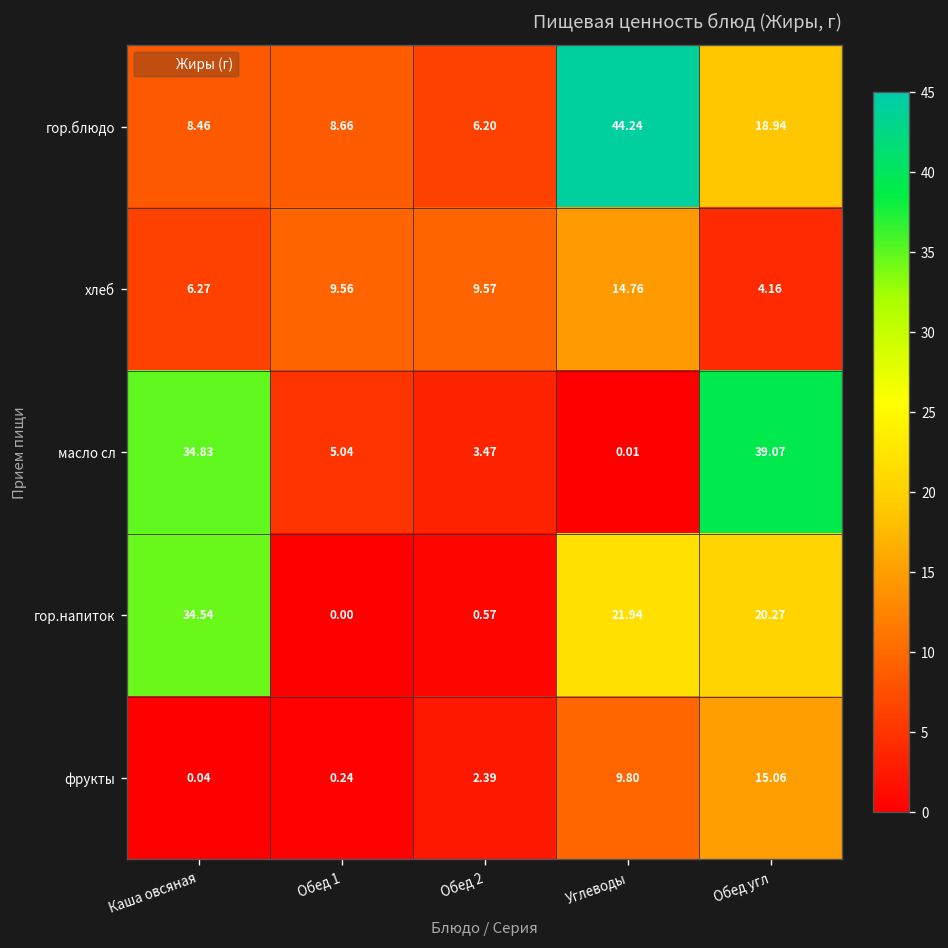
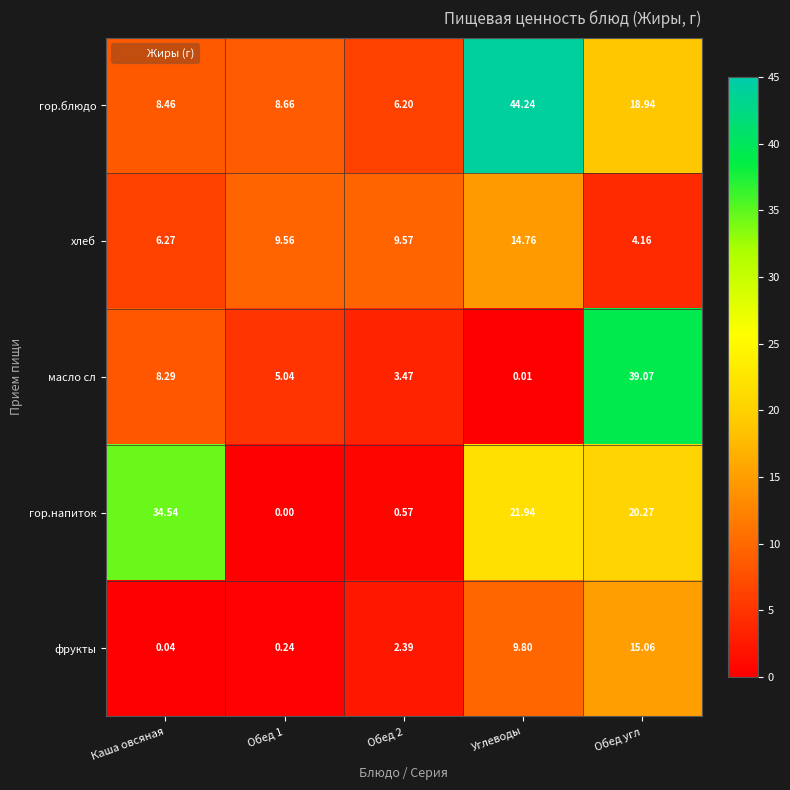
  {
    "гор.блюдо": {
      "Каша овсяная": 8.46,
      "Обед 1": 8.66,
      "Обед 2": 6.20,
      "Углеводы": 44.24,
      "Обед угл": 18.94
    },
    "хлеб": {
      "Каша овсяная": 6.27,
      "Обед 1": 9.56,
      "Обед 2": 9.57,
      "Углеводы": 14.76,
      "Обед угл": 4.16
    },
    "масло сл": {
-     "Каша овсяная": 34.83,
+     "Каша овсяная": 8.29,
      "Обед 1": 5.04,
      "Обед 2": 3.47,
      "Углеводы": 0.01,
      "Обед угл": 39.07
    },
    "гор.напиток": {
      "Каша овсяная": 34.54,
      "Обед 1": 0.00,
      "Обед 2": 0.57,
      "Углеводы": 21.94,
      "Обед угл": 20.27
    },
    "фрукты": {
      "Каша овсяная": 0.04,
      "Обед 1": 0.24,
      "Обед 2": 2.39,
      "Углеводы": 9.80,
      "Обед угл": 15.06
    }
  }
